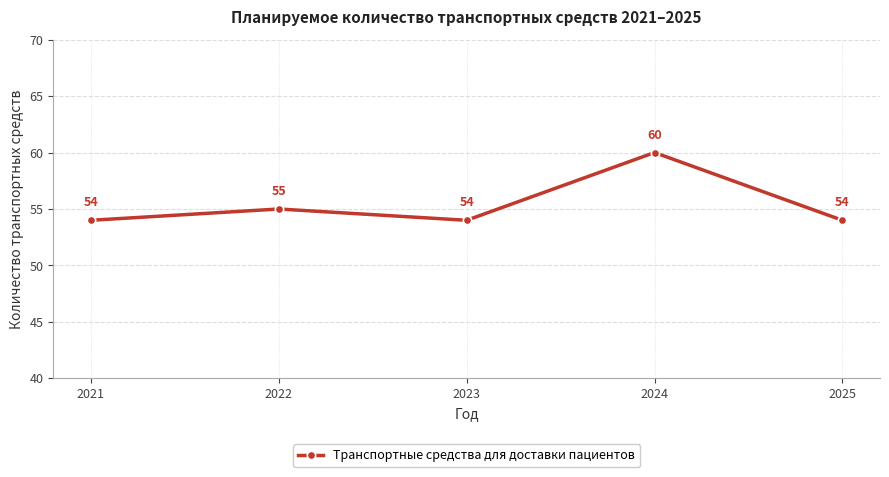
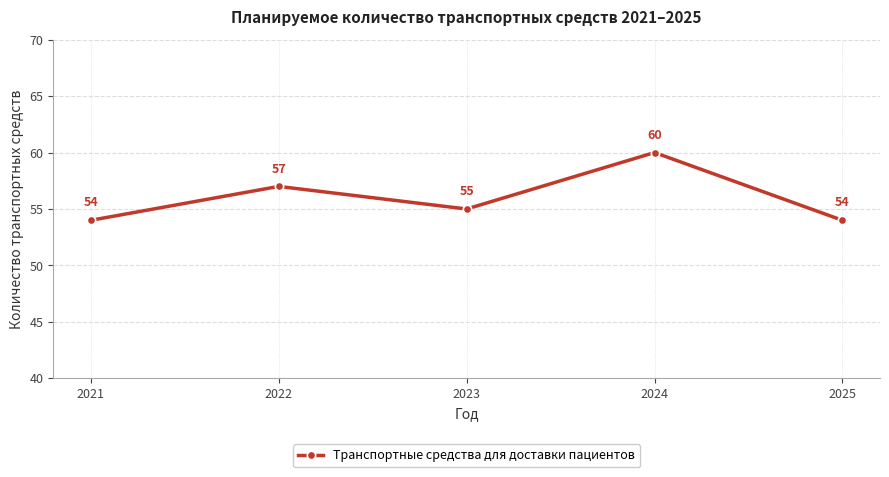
  {
    "2021": 54,
-   "2022": 55,
-   "2023": 54,
+   "2022": 57,
+   "2023": 55,
    "2024": 60,
    "2025": 54
  }
